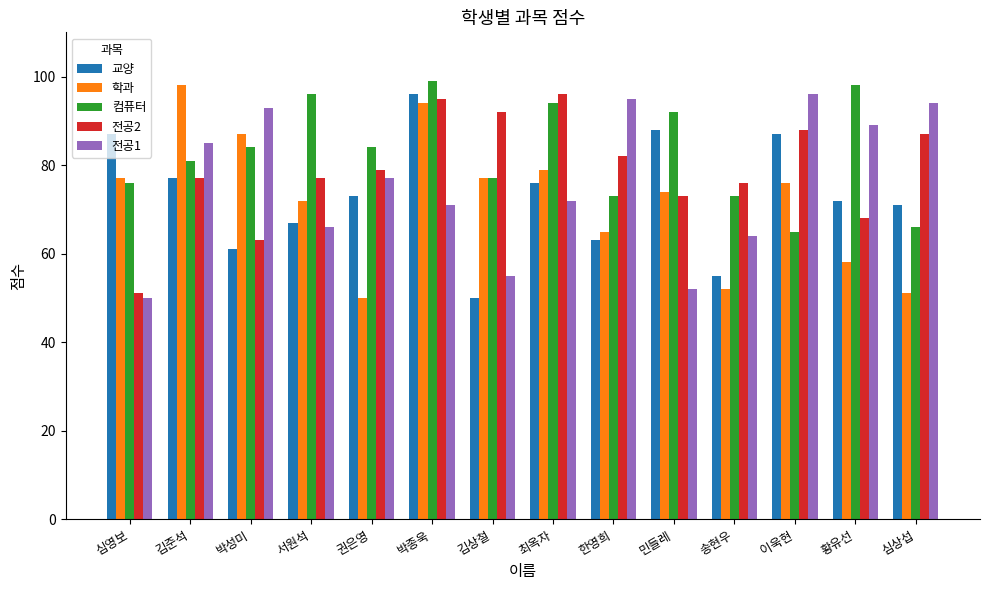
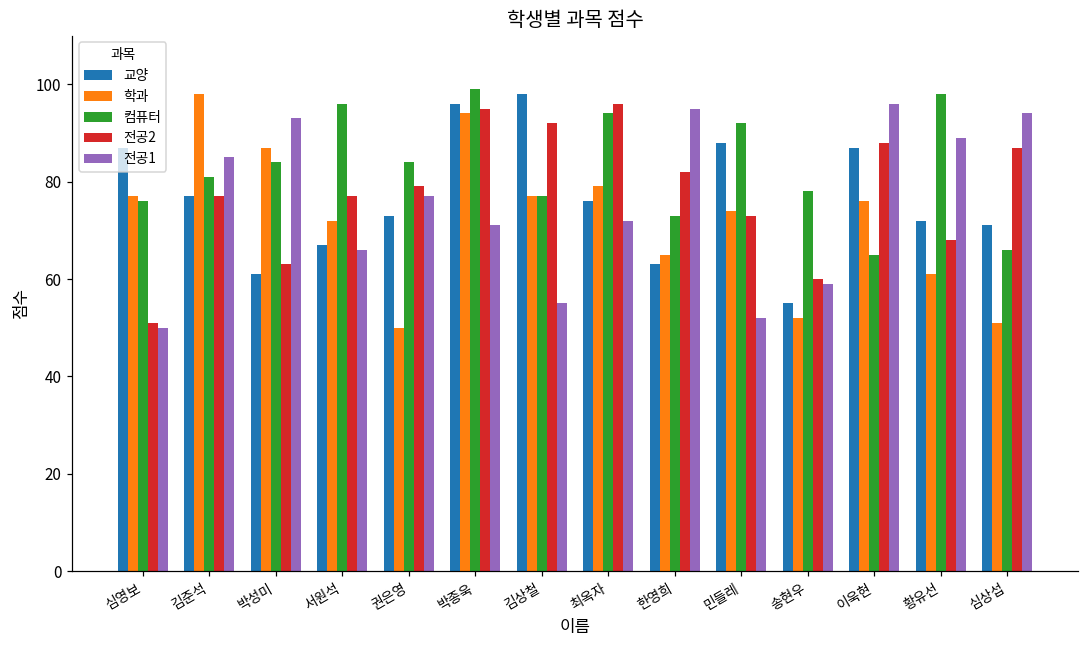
  {
    "교양": {
      "김준석": 77,
      "박성미": 61,
      "서원석": 67,
      "권은영": 73,
      "박종욱": 96,
-     "김상철": 50,
+     "김상철": 98,
      "최옥자": 76,
      "한영희": 63,
      "민들레": 88,
      "송현우": 55,
      "이욱현": 87,
      "황유선": 72,
      "심상섭": 71
    },
    "학과": {
      "심영보": 77,
      "김준석": 98,
      "박성미": 87,
      "서원석": 72,
      "권은영": 50,
      "박종욱": 94,
      "김상철": 77,
      "최옥자": 79,
      "한영희": 65,
      "민들레": 74,
      "송현우": 52,
      "이욱현": 76,
-     "황유선": 58,
+     "황유선": 61,
      "심상섭": 51
    },
    "컴퓨터": {
      "심영보": 76,
      "김준석": 81,
      "박성미": 84,
      "서원석": 96,
      "권은영": 84,
      "박종욱": 99,
      "김상철": 77,
      "최옥자": 94,
      "한영희": 73,
      "민들레": 92,
-     "송현우": 73,
+     "송현우": 78,
      "이욱현": 65,
      "황유선": 98,
      "심상섭": 66
    },
    "전공2": {
      "심영보": 51,
      "김준석": 77,
      "박성미": 63,
      "서원석": 77,
      "권은영": 79,
      "박종욱": 95,
      "김상철": 92,
      "최옥자": 96,
      "한영희": 82,
      "민들레": 73,
-     "송현우": 76,
+     "송현우": 60,
      "이욱현": 88,
      "황유선": 68,
      "심상섭": 87
    },
    "전공1": {
      "심영보": 50,
      "김준석": 85,
      "박성미": 93,
      "서원석": 66,
      "권은영": 77,
      "박종욱": 71,
      "김상철": 55,
      "최옥자": 72,
      "한영희": 95,
      "민들레": 52,
-     "송현우": 64,
+     "송현우": 59,
      "이욱현": 96,
      "황유선": 89,
      "심상섭": 94
    }
  }
